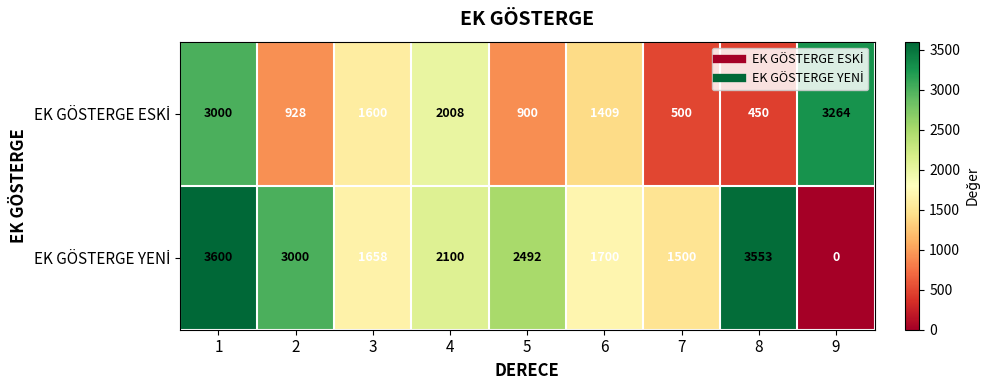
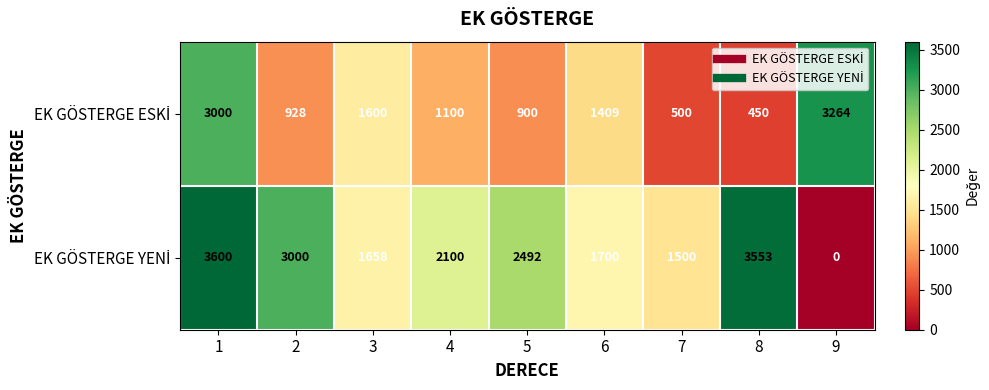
  {
    "EK GÖSTERGE ESKİ": {
      "1": 3000,
      "2": 928,
      "3": 1600,
-     "4": 2008,
+     "4": 1100,
      "5": 900,
      "6": 1409,
      "7": 500,
      "8": 450,
      "9": 3264
    },
    "EK GÖSTERGE YENİ": {
      "1": 3600,
      "2": 3000,
      "3": 1658,
      "4": 2100,
      "5": 2492,
      "6": 1700,
      "7": 1500,
      "8": 3553,
      "9": 0
    }
  }
